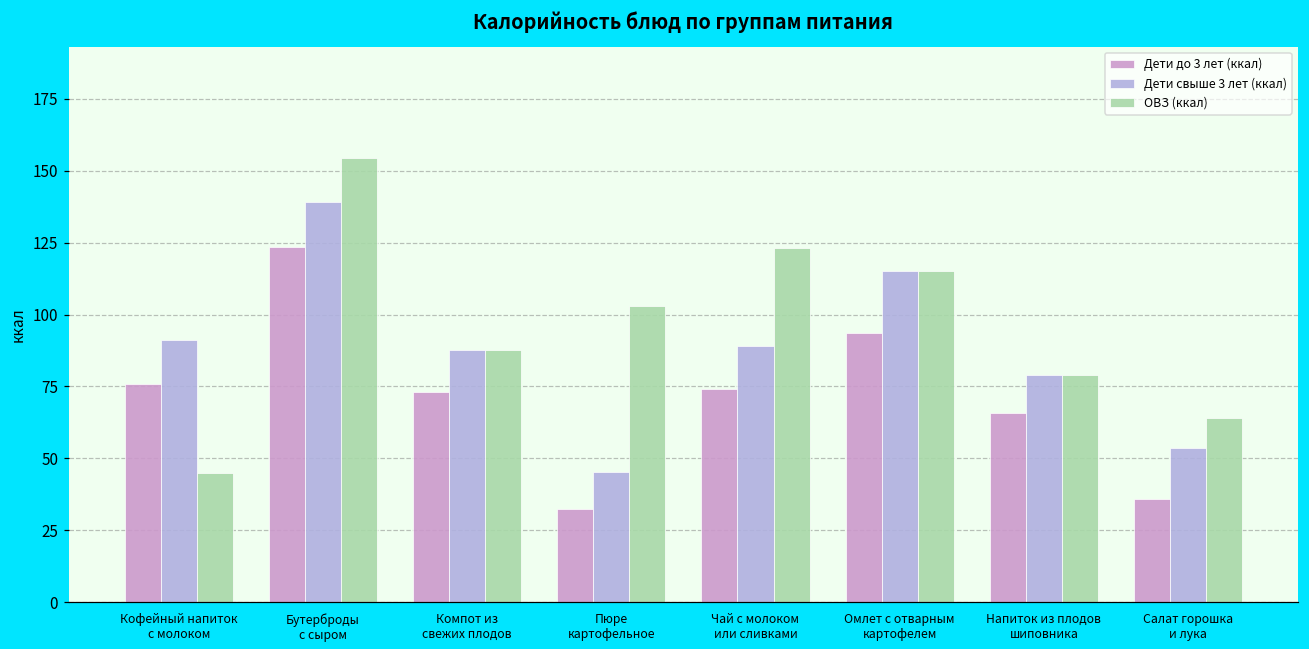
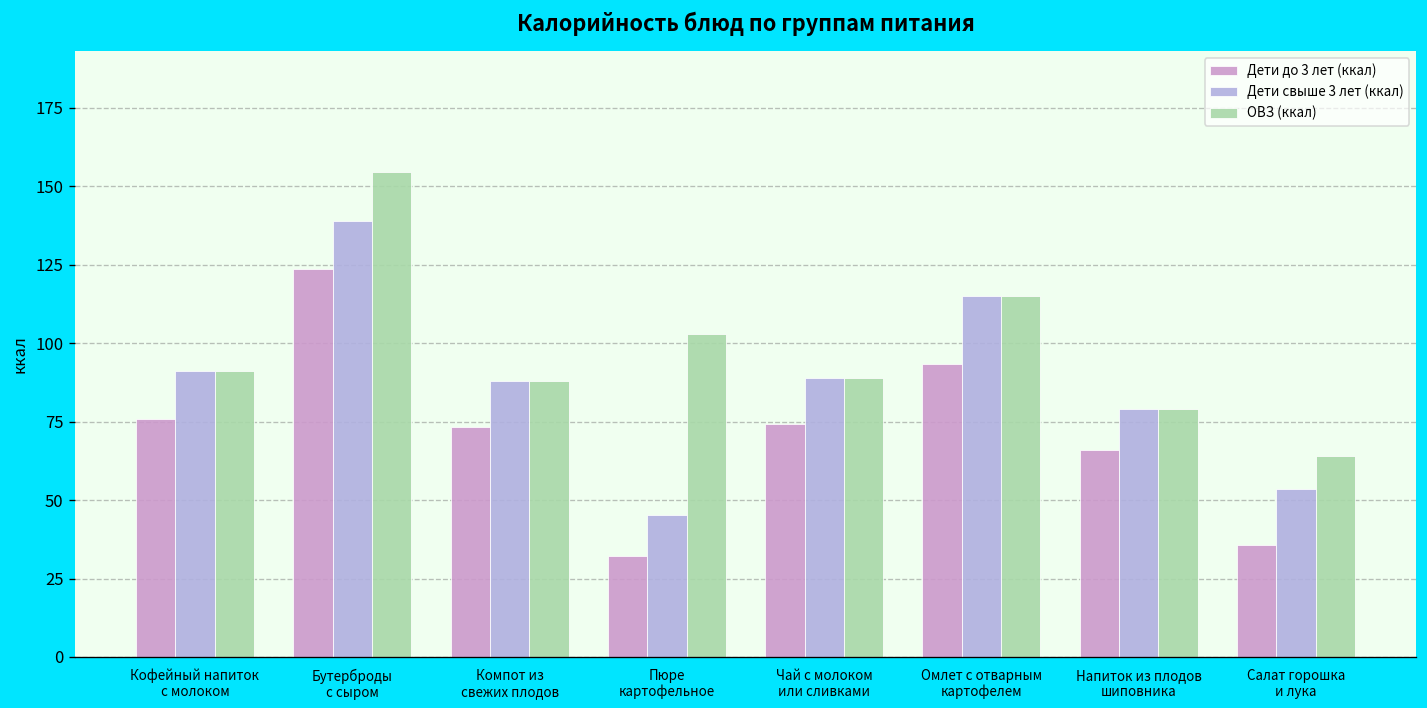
  {
    "ОВЗ (ккал)": {
-     "Кофейный напиток с молоком": 45,
+     "Кофейный напиток с молоком": 91,
      "Бутерброды с сыром": 154,
      "Компот из свежих плодов": 88,
      "Пюре картофельное": 103,
-     "Чай с молоком или сливками": 123,
+     "Чай с молоком или сливками": 89,
      "Омлет с отварным картофелем": 115,
      "Напиток из плодов шиповника": 79,
      "Салат горошка и лука": 64
    }
  }
